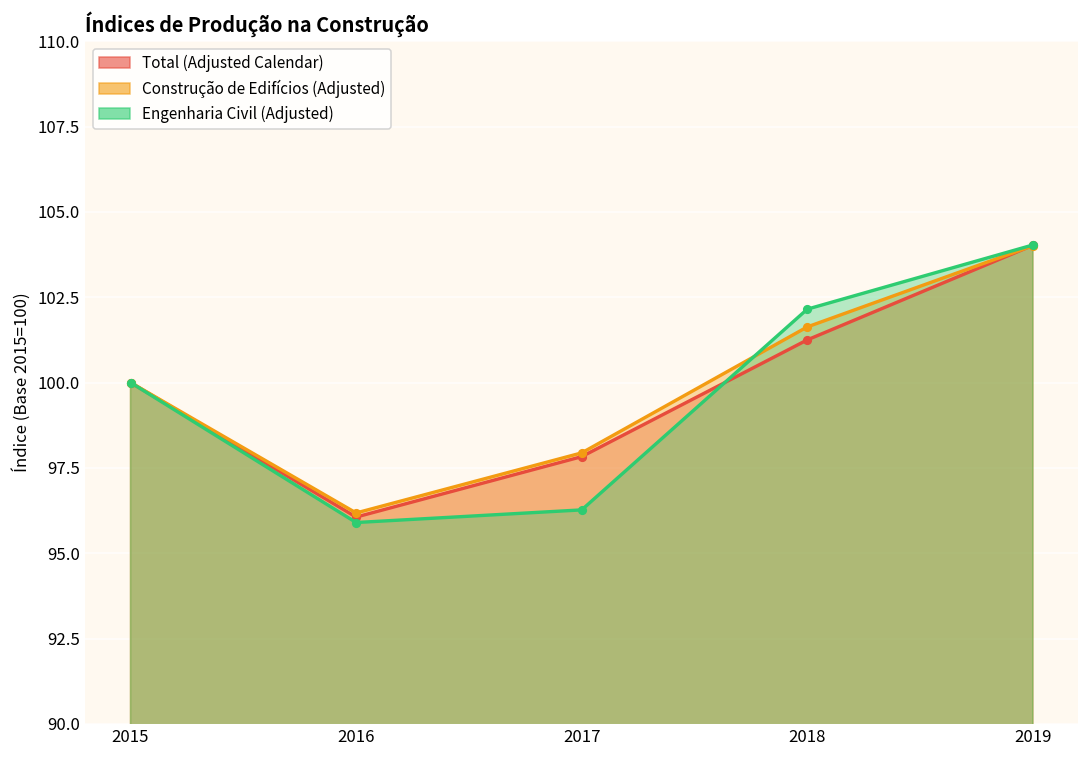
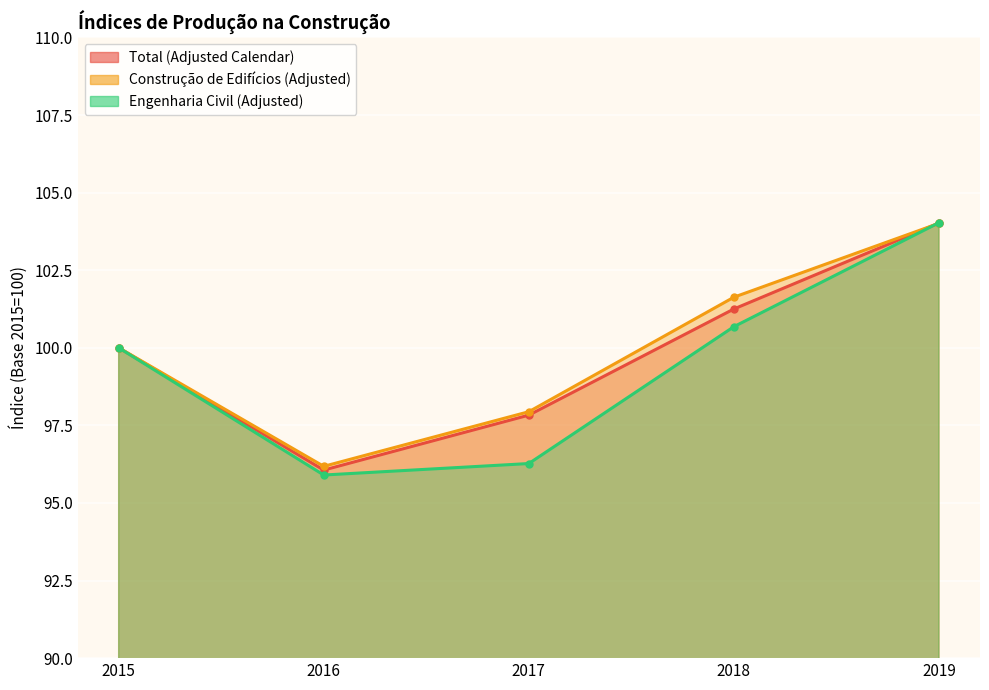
  {
    "Engenharia Civil (Adjusted)": {
      "2016": 95.9,
      "2017": 96.3,
-     "2018": 102.2
+     "2018": 100.7
    }
  }
